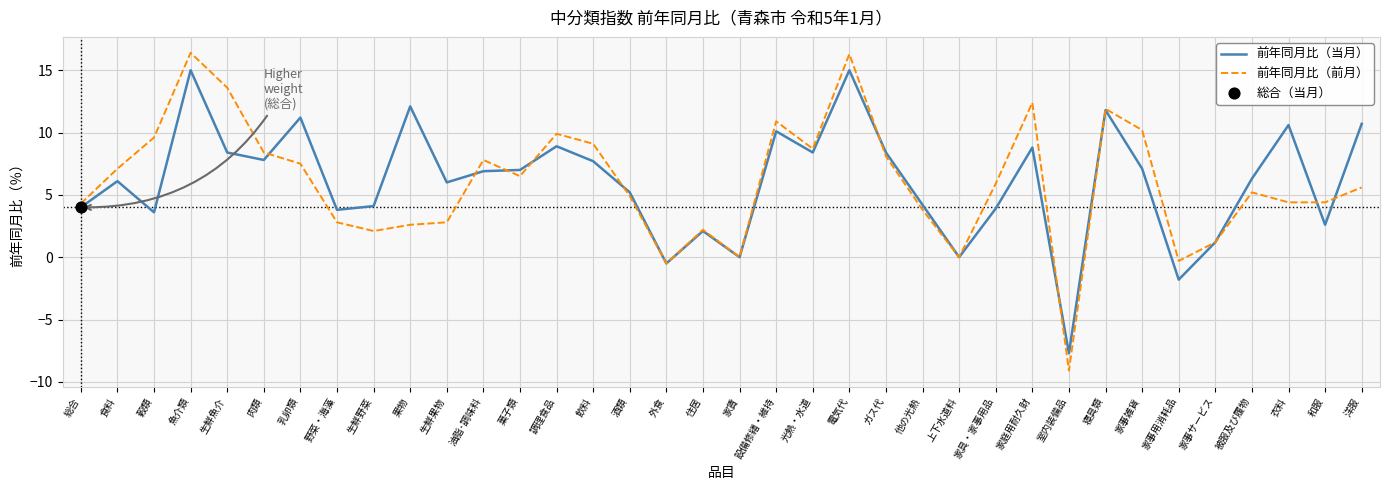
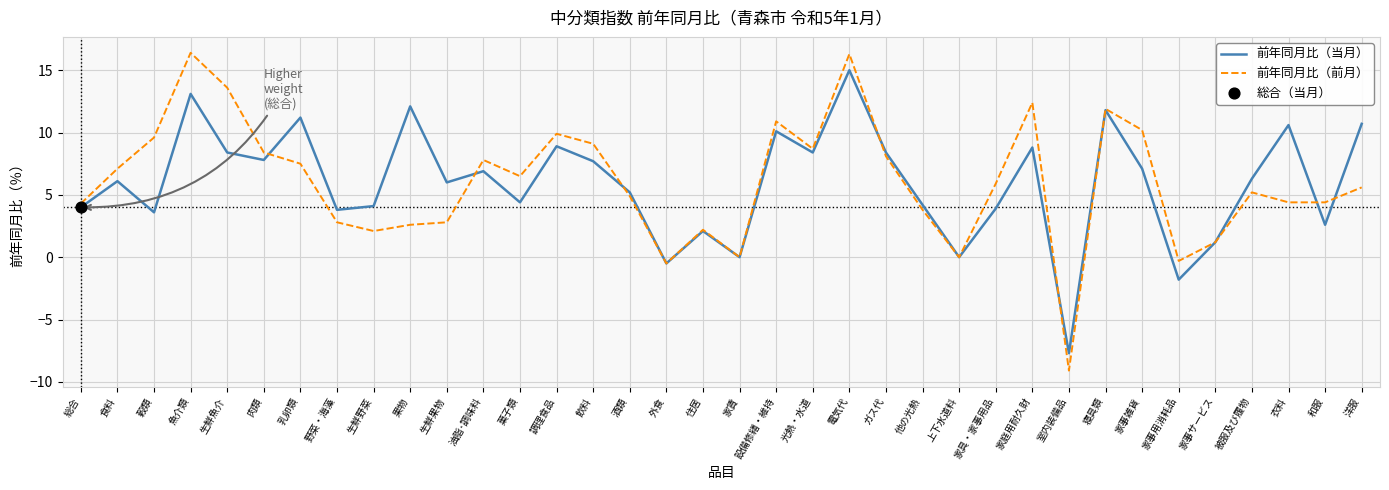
  {
    "前年同月比（当月）": {
      "食料": 6.1,
      "穀類": 3.6,
-     "魚介類": 15.0,
+     "魚介類": 13.1,
      "生鮮魚介": 8.4,
      "肉類": 7.8,
      "乳卵類": 11.2,
      "野菜・海藻": 3.8,
      "生鮮野菜": 4.1,
      "果物": 12.1,
      "生鮮果物": 6.0,
      "油脂･調味料": 6.9,
-     "菓子類": 7.0,
+     "菓子類": 4.4,
      "調理食品": 8.9,
      "飲料": 7.7,
      "酒類": 5.2,
      "設備修繕・維持": 10.1,
      "光熱・水道": 8.4,
      "電気代": 15.0,
      "ガス代": 8.4,
      "他の光熱": 4.2,
      "家具・家事用品": 3.9,
      "家庭用耐久財": 8.8,
      "室内装備品": -7.7,
      "家事雑貨": 7.1,
      "家事用消耗品": -1.8,
      "被服及び履物": 6.3,
      "衣料": 10.6,
      "和服": 2.6,
      "洋服": 10.7
    },
    "前年同月比（前月）": {
      "総合": 4.3,
      "食料": 7.1,
      "穀類": 9.6,
      "魚介類": 16.4,
      "生鮮魚介": 13.6,
      "肉類": 8.4,
      "乳卵類": 7.5,
      "野菜・海藻": 2.8,
      "生鮮野菜": 2.1,
      "果物": 2.6,
      "生鮮果物": 2.8,
      "油脂･調味料": 7.8,
      "菓子類": 6.5,
      "調理食品": 9.9,
      "飲料": 9.1,
      "酒類": 4.9,
      "設備修繕・維持": 10.9,
      "光熱・水道": 8.7,
      "電気代": 16.3,
      "ガス代": 8.1,
      "他の光熱": 3.8,
      "家具・家事用品": 5.9,
      "家庭用耐久財": 12.4,
      "室内装備品": -9.1,
      "家事雑貨": 10.2,
      "家事用消耗品": -0.3,
      "被服及び履物": 5.2,
      "衣料": 4.4,
      "和服": 4.4,
      "洋服": 5.6
    }
  }
